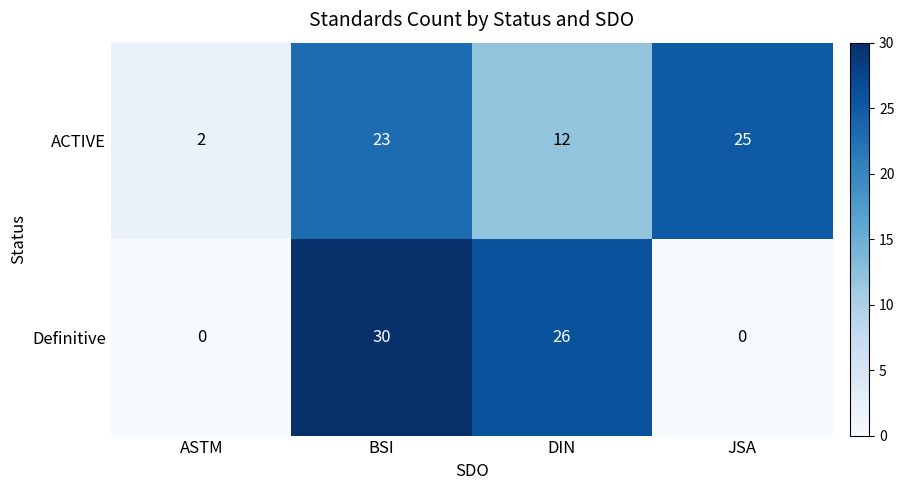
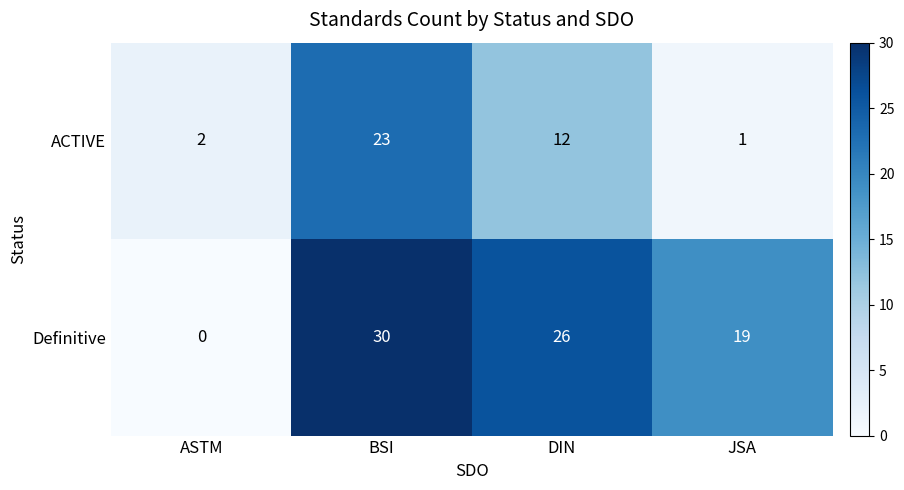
  {
    "ACTIVE": {
      "ASTM": 2,
      "BSI": 23,
      "DIN": 12,
-     "JSA": 25
+     "JSA": 1
    },
    "Definitive": {
      "ASTM": 0,
      "BSI": 30,
      "DIN": 26,
-     "JSA": 0
+     "JSA": 19
    }
  }
